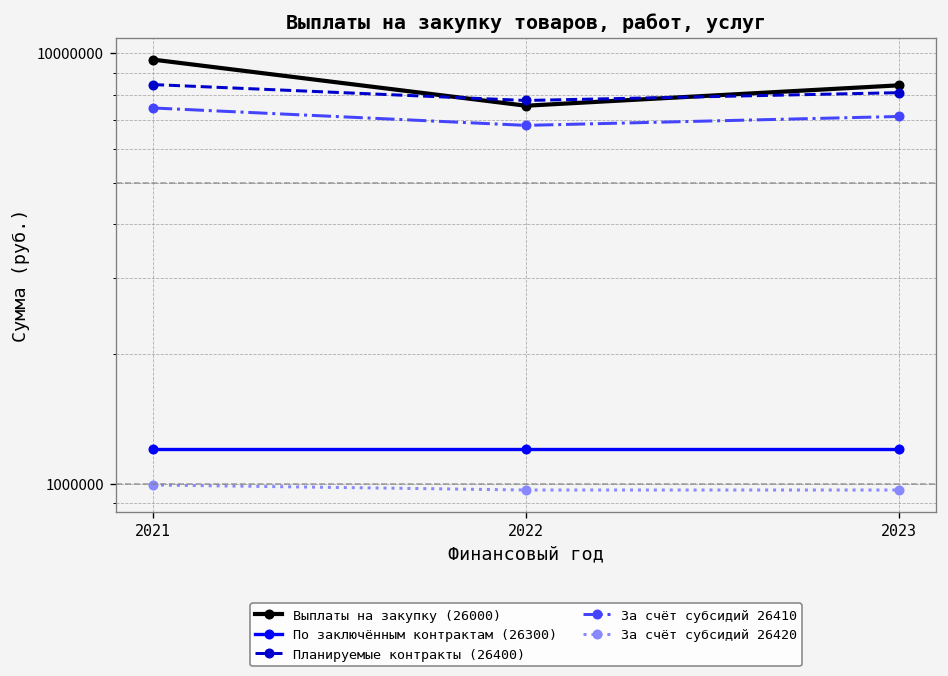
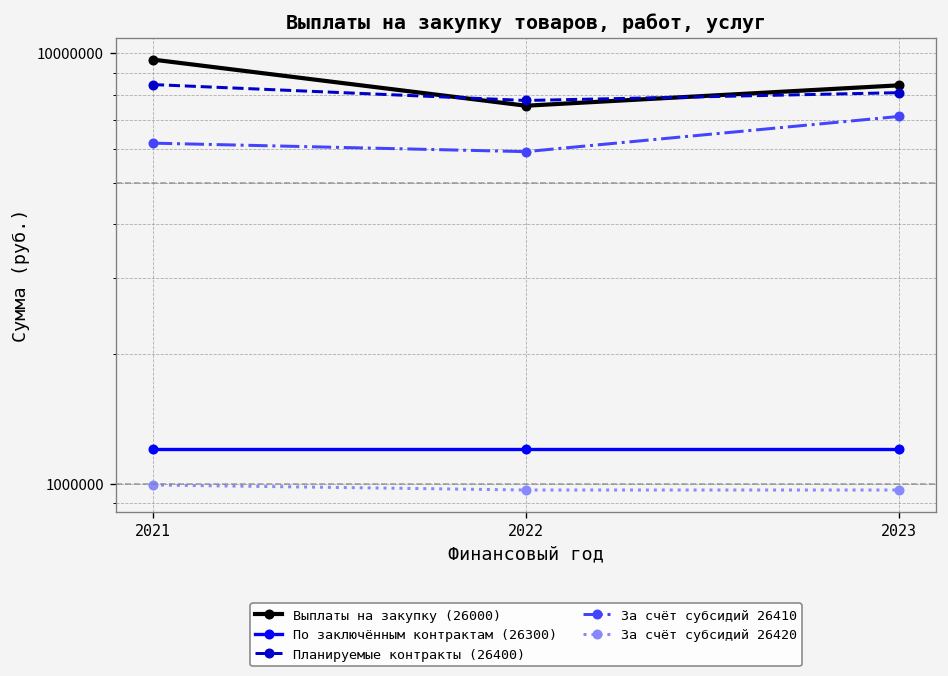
  {
    "Выплаты на закупку (26000)": {
      "2021": 9700000,
      "2022": 7500000,
      "2023": 8400000
    },
    "За счёт субсидий 26410": {
-     "2021": 7500000,
-     "2022": 6800000,
+     "2021": 6200000,
+     "2022": 5900000,
      "2023": 7100000
    },
    "За счёт субсидий 26420": {
      "2021": 990000,
      "2022": 970000,
      "2023": 970000
    }
  }
